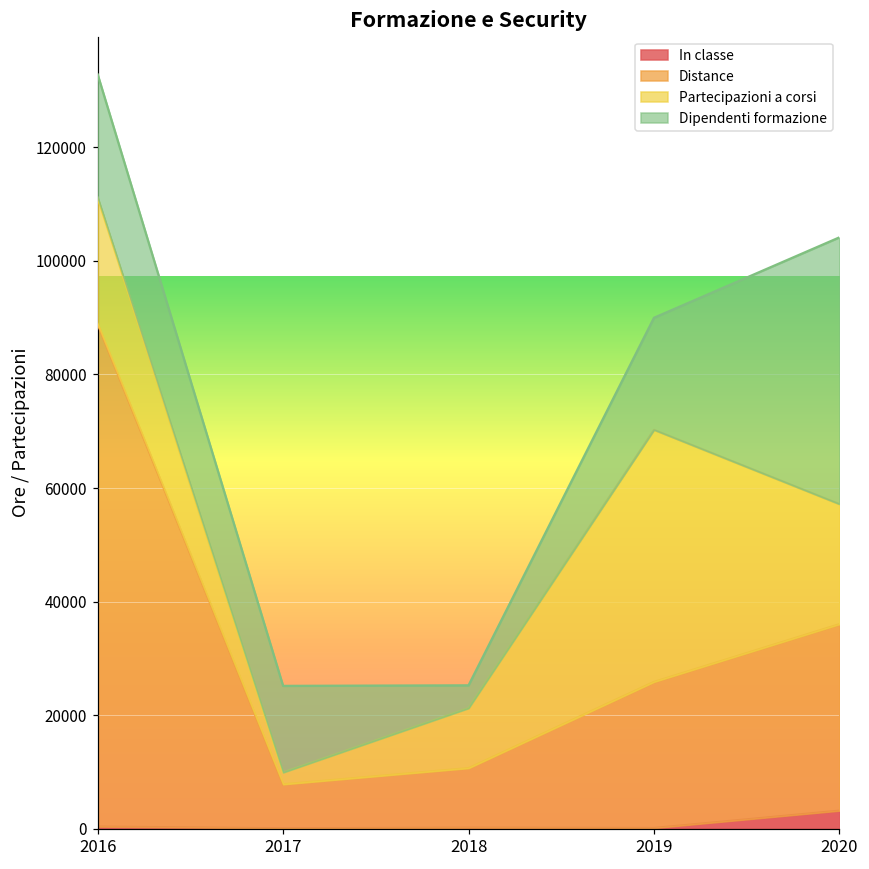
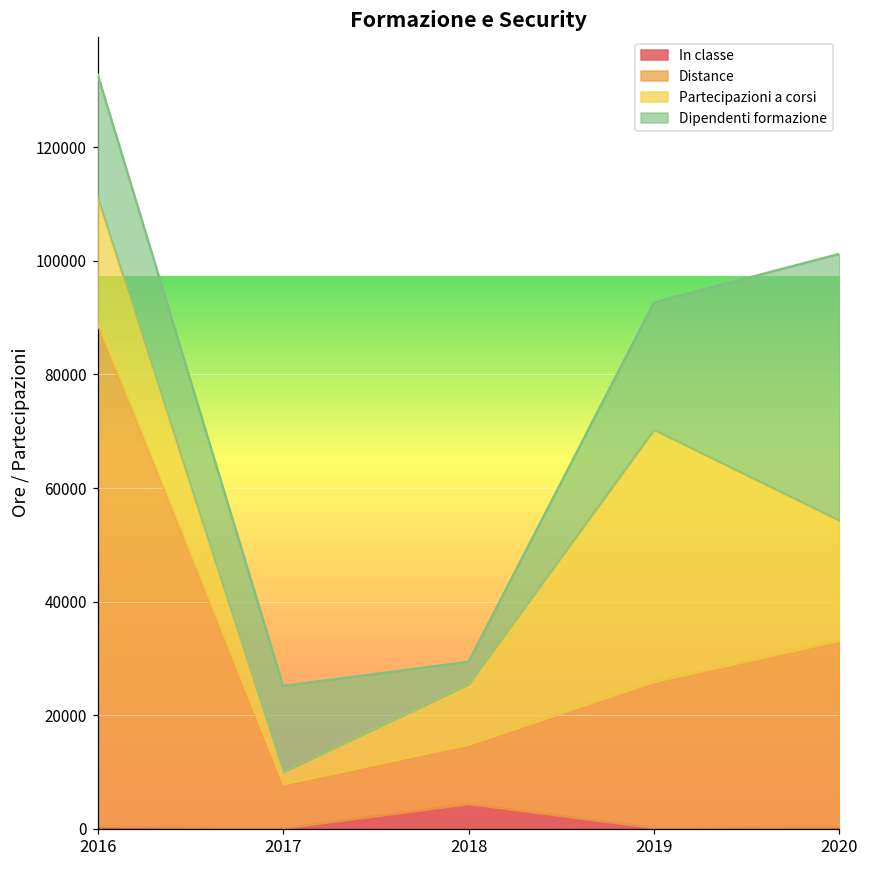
  {
    "In classe": {
      "2016": 0,
      "2017": 0,
-     "2018": 0,
+     "2018": 4000,
      "2019": 0,
-     "2020": 3000
+     "2020": 0
    },
    "Dipendenti formazione": {
      "2016": 22000,
      "2017": 15000,
      "2018": 4000,
-     "2019": 20000,
+     "2019": 22000,
      "2020": 47000
    }
  }
